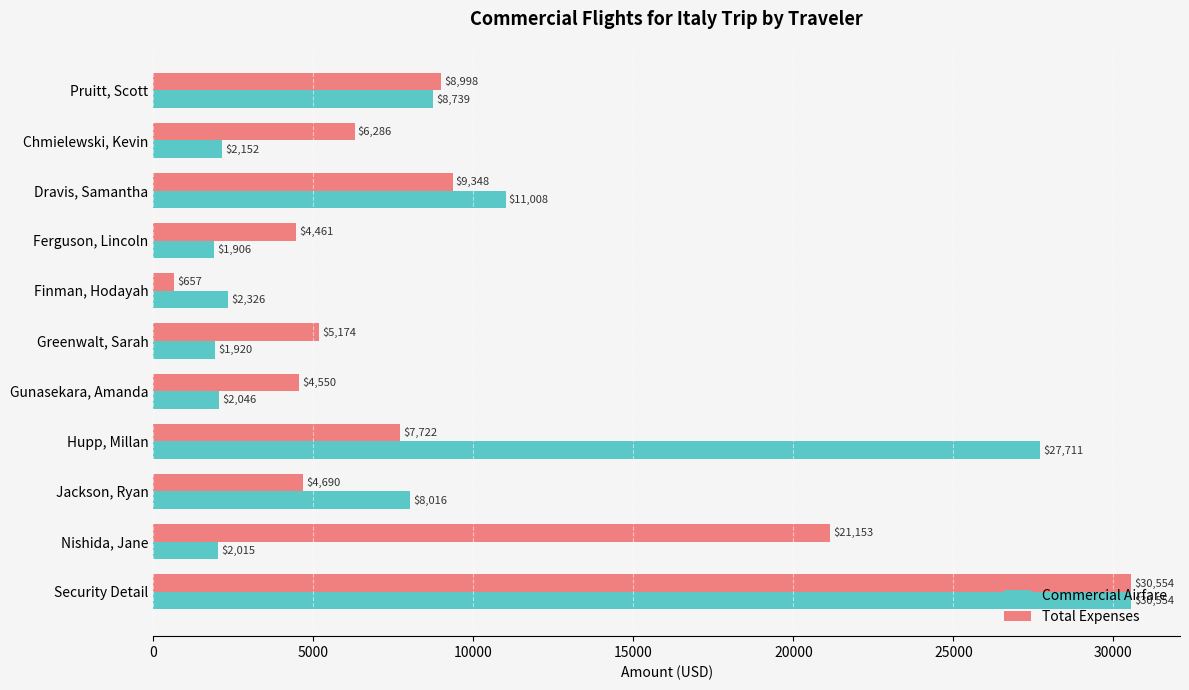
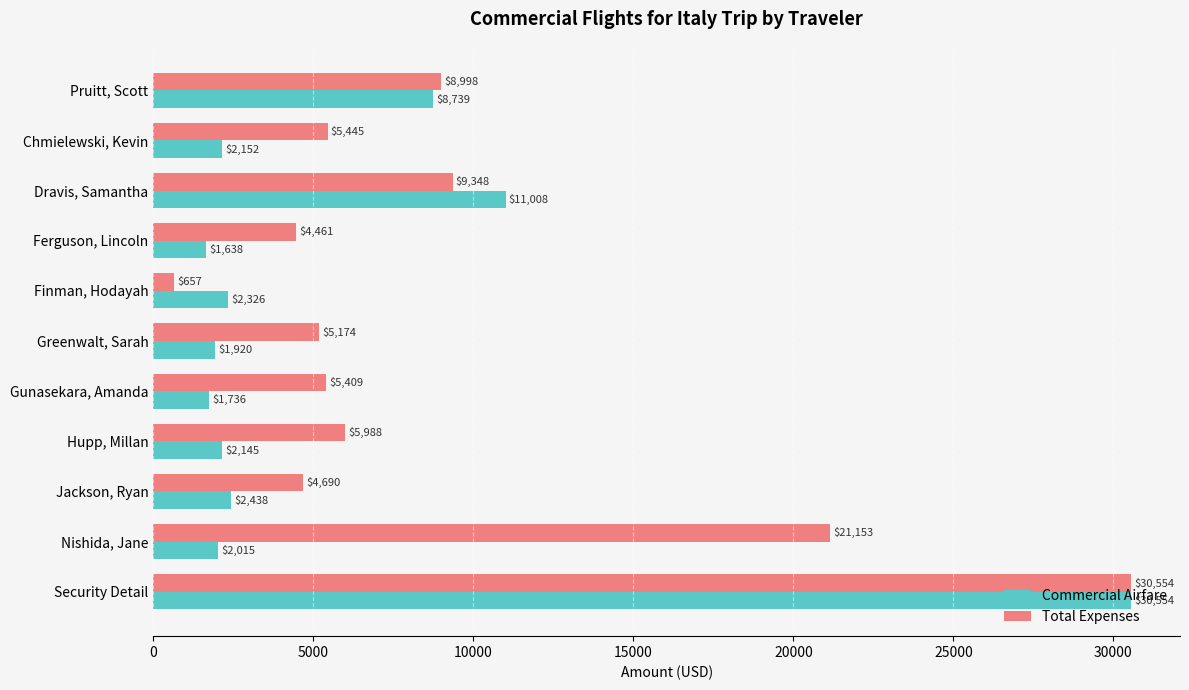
  {
    "Commercial Airfare": {
      "Pruitt, Scott": "$8,739",
      "Chmielewski, Kevin": "$2,152",
      "Dravis, Samantha": "$11,008",
-     "Ferguson, Lincoln": "$1,906",
+     "Ferguson, Lincoln": "$1,638",
      "Finman, Hodayah": "$2,326",
      "Greenwalt, Sarah": "$1,920",
-     "Gunasekara, Amanda": "$2,046",
-     "Hupp, Millan": "$27,711",
-     "Jackson, Ryan": "$8,016",
+     "Gunasekara, Amanda": "$1,736",
+     "Hupp, Millan": "$2,145",
+     "Jackson, Ryan": "$2,438",
      "Nishida, Jane": "$2,015",
      "Security Detail": "$30,554"
    },
    "Total Expenses": {
      "Pruitt, Scott": "$8,998",
-     "Chmielewski, Kevin": "$6,286",
+     "Chmielewski, Kevin": "$5,445",
      "Dravis, Samantha": "$9,348",
      "Ferguson, Lincoln": "$4,461",
      "Finman, Hodayah": "$657",
      "Greenwalt, Sarah": "$5,174",
-     "Gunasekara, Amanda": "$4,550",
-     "Hupp, Millan": "$7,722",
+     "Gunasekara, Amanda": "$5,409",
+     "Hupp, Millan": "$5,988",
      "Jackson, Ryan": "$4,690",
      "Nishida, Jane": "$21,153",
      "Security Detail": "$30,554"
    }
  }
